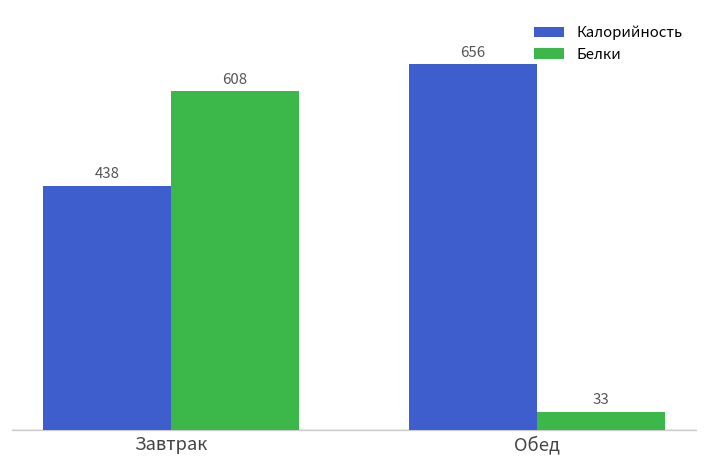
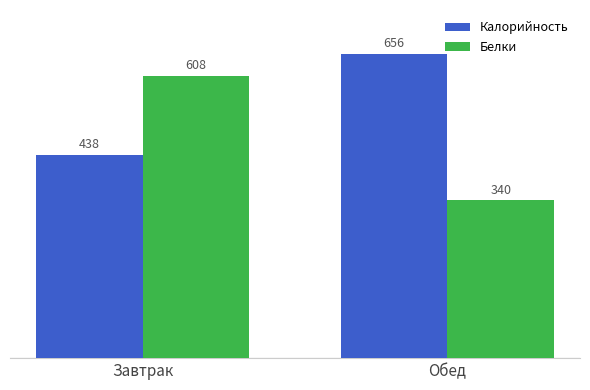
  {
    "Калорийность": {
      "Завтрак": 438,
      "Обед": 656
    },
    "Белки": {
      "Завтрак": 608,
-     "Обед": 33
+     "Обед": 340
    }
  }
